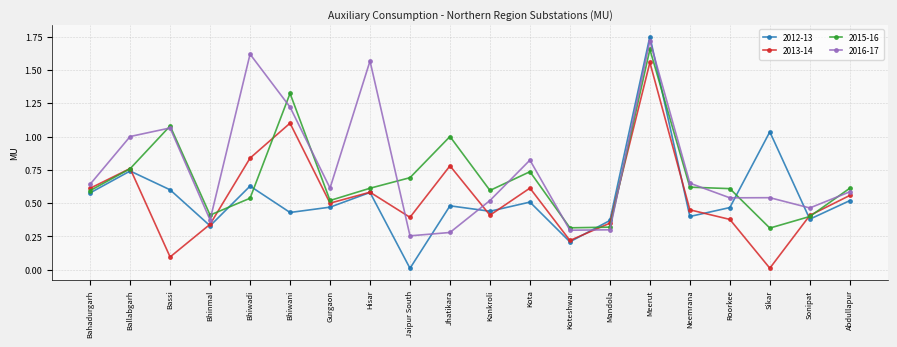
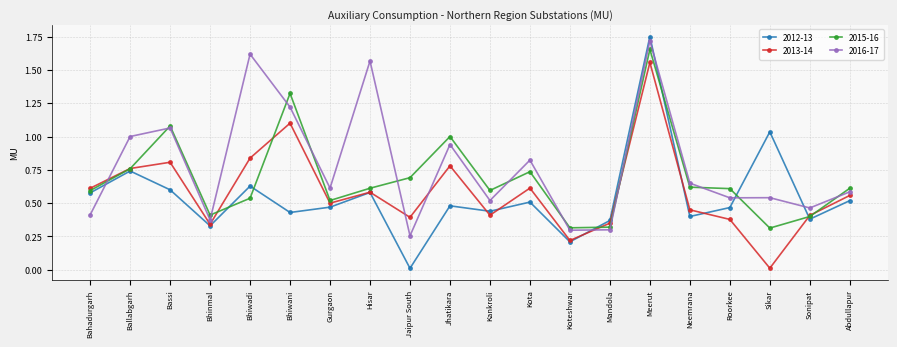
  {
    "2012-13": {
      "Bassi": 0.60,
      "Bhiwadi": 0.63,
      "Bhiwani": 0.43,
      "Gurgaon": 0.47,
      "Jaipur South": 0.01,
      "Jhatikara": 0.48,
      "Kankroli": 0.44,
      "Kota": 0.51,
      "Mandola": 0.37,
      "Meerut": 1.75,
      "Neemrana": 0.40,
      "Roorkee": 0.47,
      "Sikar": 1.04,
      "Sonipat": 0.38,
      "Abdullapur": 0.52
    },
    "2013-14": {
-     "Bassi": 0.10,
+     "Bassi": 0.81,
      "Bhiwadi": 0.84,
      "Bhiwani": 1.10,
      "Gurgaon": 0.50,
      "Jaipur South": 0.39,
      "Jhatikara": 0.78,
      "Kankroli": 0.41,
      "Kota": 0.61,
      "Mandola": 0.35,
      "Meerut": 1.56,
      "Neemrana": 0.45,
      "Roorkee": 0.38,
      "Sikar": 0.01,
      "Abdullapur": 0.56
    },
    "2015-16": {
      "Bhinmal": 0.41,
      "Bhiwadi": 0.54,
      "Bhiwani": 1.32,
      "Gurgaon": 0.52,
      "Hisar": 0.61,
      "Jaipur South": 0.69,
      "Jhatikara": 1.00,
      "Kankroli": 0.60,
      "Kota": 0.74,
      "Mandola": 0.32,
      "Meerut": 1.65,
      "Neemrana": 0.62,
      "Roorkee": 0.61,
      "Sikar": 0.31,
      "Abdullapur": 0.61
    },
    "2016-17": {
-     "Bahadurgarh": 0.64,
+     "Bahadurgarh": 0.41,
      "Ballabgarh": 1.00,
      "Bhinmal": 0.37,
      "Bhiwadi": 1.62,
      "Bhiwani": 1.22,
      "Gurgaon": 0.61,
      "Hisar": 1.57,
      "Jaipur South": 0.25,
-     "Jhatikara": 0.28,
+     "Jhatikara": 0.94,
      "Kankroli": 0.52,
      "Kota": 0.82,
      "Mandola": 0.30,
      "Meerut": 1.72,
      "Neemrana": 0.65,
      "Roorkee": 0.54,
      "Sikar": 0.54,
      "Sonipat": 0.46,
      "Abdullapur": 0.59
    }
  }
